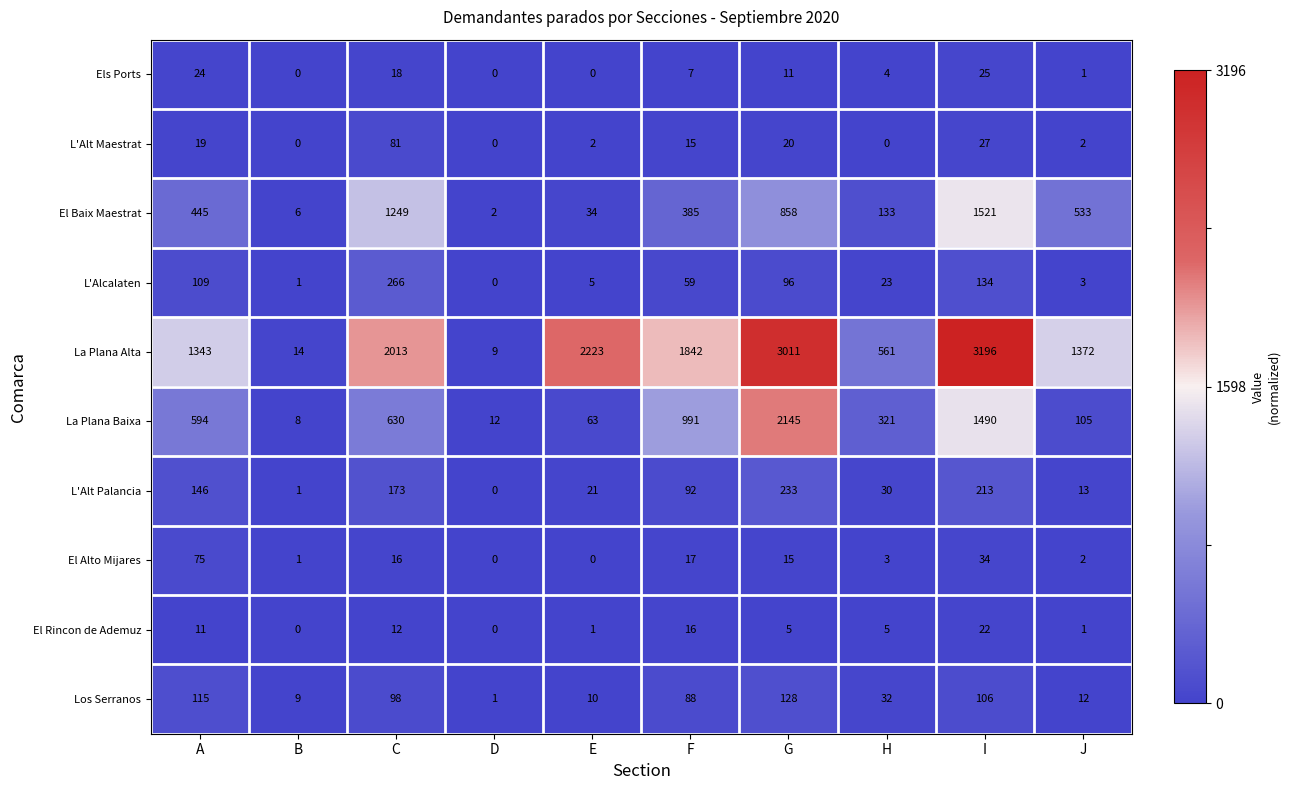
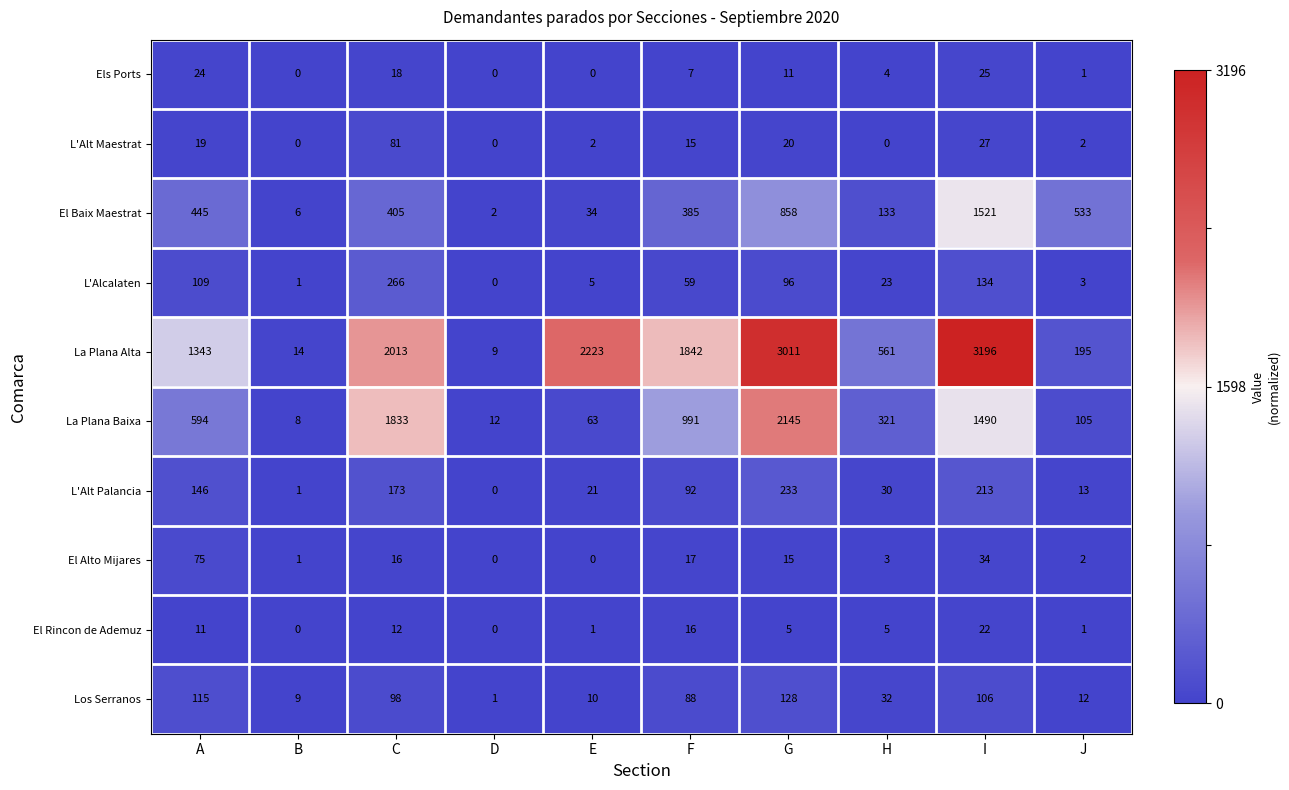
  {
    "Els Ports": {
      "A": 24,
      "B": 0,
      "C": 18,
      "D": 0,
      "E": 0,
      "F": 7,
      "G": 11,
      "H": 4,
      "I": 25,
      "J": 1
    },
    "L'Alt Maestrat": {
      "A": 19,
      "B": 0,
      "C": 81,
      "D": 0,
      "E": 2,
      "F": 15,
      "G": 20,
      "H": 0,
      "I": 27,
      "J": 2
    },
    "El Baix Maestrat": {
      "A": 445,
      "B": 6,
-     "C": 1249,
+     "C": 405,
      "D": 2,
      "E": 34,
      "F": 385,
      "G": 858,
      "H": 133,
      "I": 1521,
      "J": 533
    },
    "L'Alcalaten": {
      "A": 109,
      "B": 1,
      "C": 266,
      "D": 0,
      "E": 5,
      "F": 59,
      "G": 96,
      "H": 23,
      "I": 134,
      "J": 3
    },
    "La Plana Alta": {
      "A": 1343,
      "B": 14,
      "C": 2013,
      "D": 9,
      "E": 2223,
      "F": 1842,
      "G": 3011,
      "H": 561,
      "I": 3196,
-     "J": 1372
+     "J": 195
    },
    "La Plana Baixa": {
      "A": 594,
      "B": 8,
-     "C": 630,
+     "C": 1833,
      "D": 12,
      "E": 63,
      "F": 991,
      "G": 2145,
      "H": 321,
      "I": 1490,
      "J": 105
    },
    "L'Alt Palancia": {
      "A": 146,
      "B": 1,
      "C": 173,
      "D": 0,
      "E": 21,
      "F": 92,
      "G": 233,
      "H": 30,
      "I": 213,
      "J": 13
    },
    "El Alto Mijares": {
      "A": 75,
      "B": 1,
      "C": 16,
      "D": 0,
      "E": 0,
      "F": 17,
      "G": 15,
      "H": 3,
      "I": 34,
      "J": 2
    },
    "El Rincon de Ademuz": {
      "A": 11,
      "B": 0,
      "C": 12,
      "D": 0,
      "E": 1,
      "F": 16,
      "G": 5,
      "H": 5,
      "I": 22,
      "J": 1
    },
    "Los Serranos": {
      "A": 115,
      "B": 9,
      "C": 98,
      "D": 1,
      "E": 10,
      "F": 88,
      "G": 128,
      "H": 32,
      "I": 106,
      "J": 12
    }
  }
